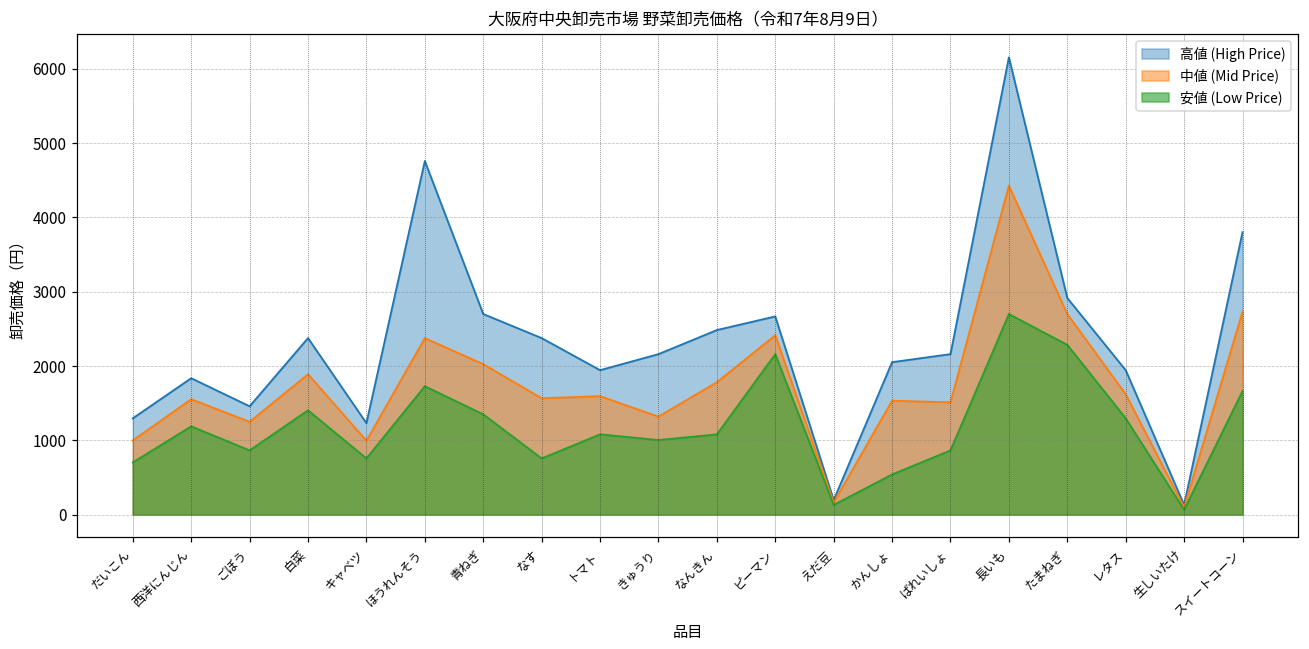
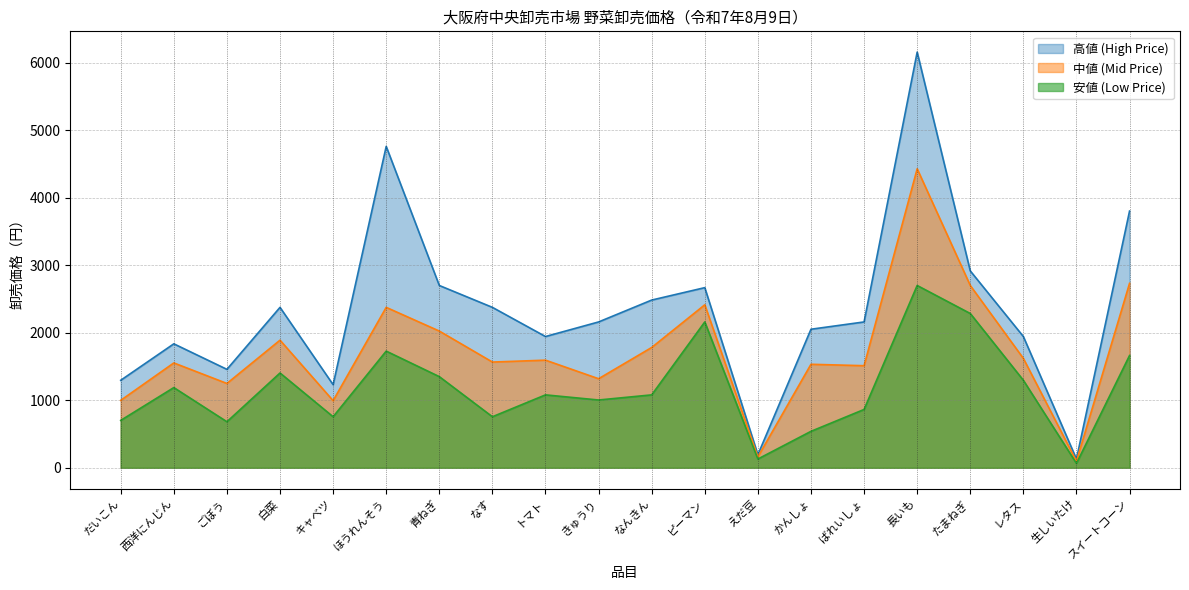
  {
    "高値 (High Price)": {
      "だいこん": 1300,
      "西洋にんじん": 1800,
      "ごぼう": 1500,
      "白菜": 2400,
      "キャベツ": 1200,
      "ほうれんそう": 4800,
      "青ねぎ": 2700,
      "なす": 2400,
      "トマト": 1900,
      "きゅうり": 2200,
      "なんきん": 2500,
      "ピーマン": 2700,
      "かんしょ": 2100,
      "ばれいしょ": 2200,
      "長いも": 6200,
      "たまねぎ": 2900,
      "レタス": 1900,
      "スイートコーン": 3800
    },
    "中値 (Mid Price)": {
      "だいこん": 1000,
      "西洋にんじん": 1600,
      "ごぼう": 1200,
      "白菜": 1900,
      "キャベツ": 1000,
      "ほうれんそう": 2400,
      "青ねぎ": 2000,
      "なす": 1600,
      "トマト": 1600,
      "きゅうり": 1300,
      "なんきん": 1800,
      "ピーマン": 2400,
      "かんしょ": 1500,
      "ばれいしょ": 1500,
      "長いも": 4400,
      "たまねぎ": 2700,
      "レタス": 1600,
      "スイートコーン": 2700
    },
    "安値 (Low Price)": {
      "だいこん": 700,
      "西洋にんじん": 1200,
-     "ごぼう": 900,
+     "ごぼう": 700,
      "白菜": 1400,
      "キャベツ": 800,
      "ほうれんそう": 1700,
      "青ねぎ": 1400,
      "なす": 800,
      "トマト": 1100,
      "きゅうり": 1000,
      "なんきん": 1100,
      "ピーマン": 2200,
      "かんしょ": 500,
      "ばれいしょ": 900,
      "長いも": 2700,
      "たまねぎ": 2300,
      "レタス": 1300,
      "スイートコーン": 1700
    }
  }
